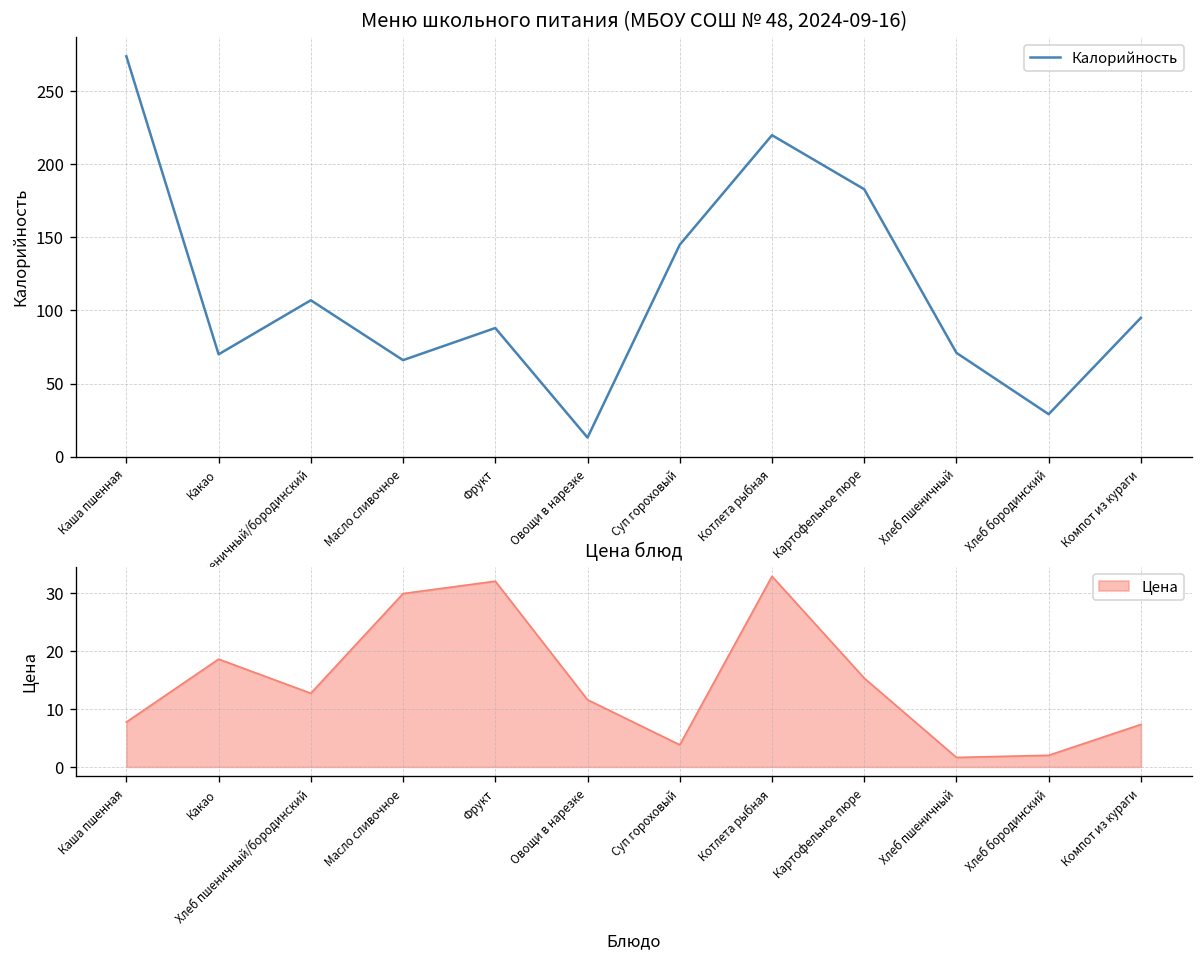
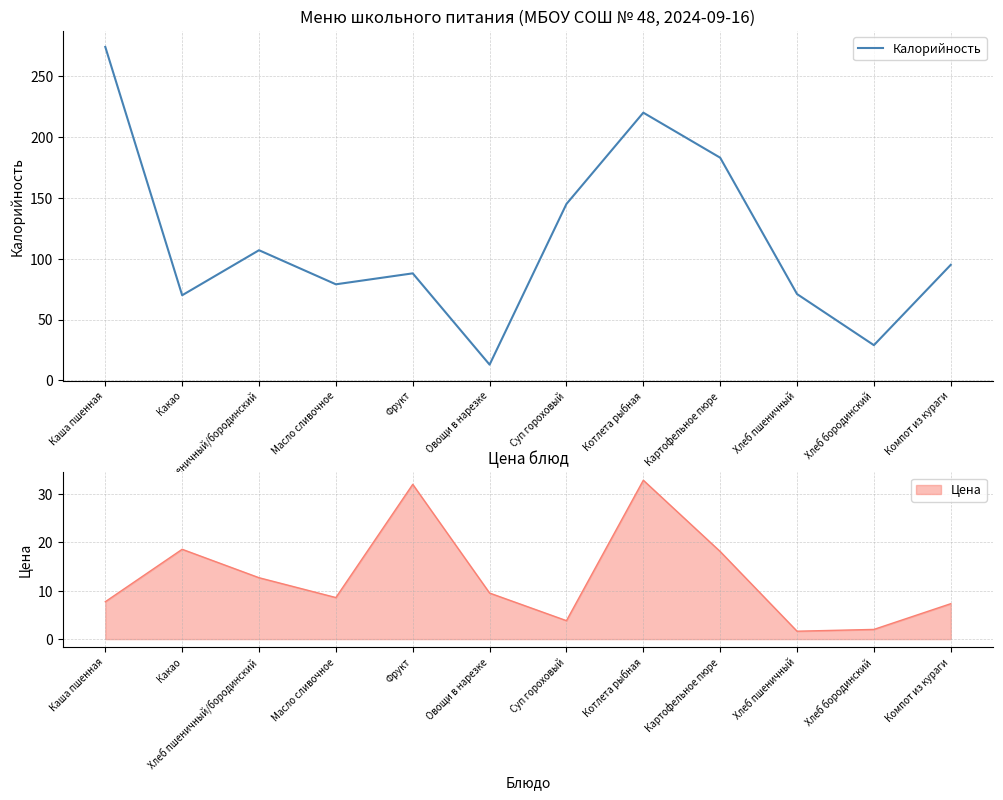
  {
    "Меню школьного питания (МБОУ СОШ № 48, 2024-09-16)": {
      "Каша пшенная": 274,
      "Какао": 70,
-     "Масло сливочное": 66,
+     "Масло сливочное": 79,
      "Фрукт": 88,
      "Овощи в нарезке": 13,
      "Суп гороховый": 145,
      "Котлета рыбная": 220,
      "Картофельное пюре": 183,
      "Хлеб пшеничный": 71,
      "Хлеб бородинский": 29,
      "Компот из кураги": 95
    },
    "Цена блюд": {
      "Каша пшенная": 8,
      "Какао": 19,
      "Хлеб пшеничный/бородинский": 13,
-     "Масло сливочное": 30,
+     "Масло сливочное": 9,
      "Фрукт": 32,
-     "Овощи в нарезке": 12,
+     "Овощи в нарезке": 10,
      "Суп гороховый": 4,
      "Котлета рыбная": 33,
-     "Картофельное пюре": 15,
+     "Картофельное пюре": 18,
      "Хлеб пшеничный": 2,
      "Хлеб бородинский": 2,
      "Компот из кураги": 7
    }
  }
